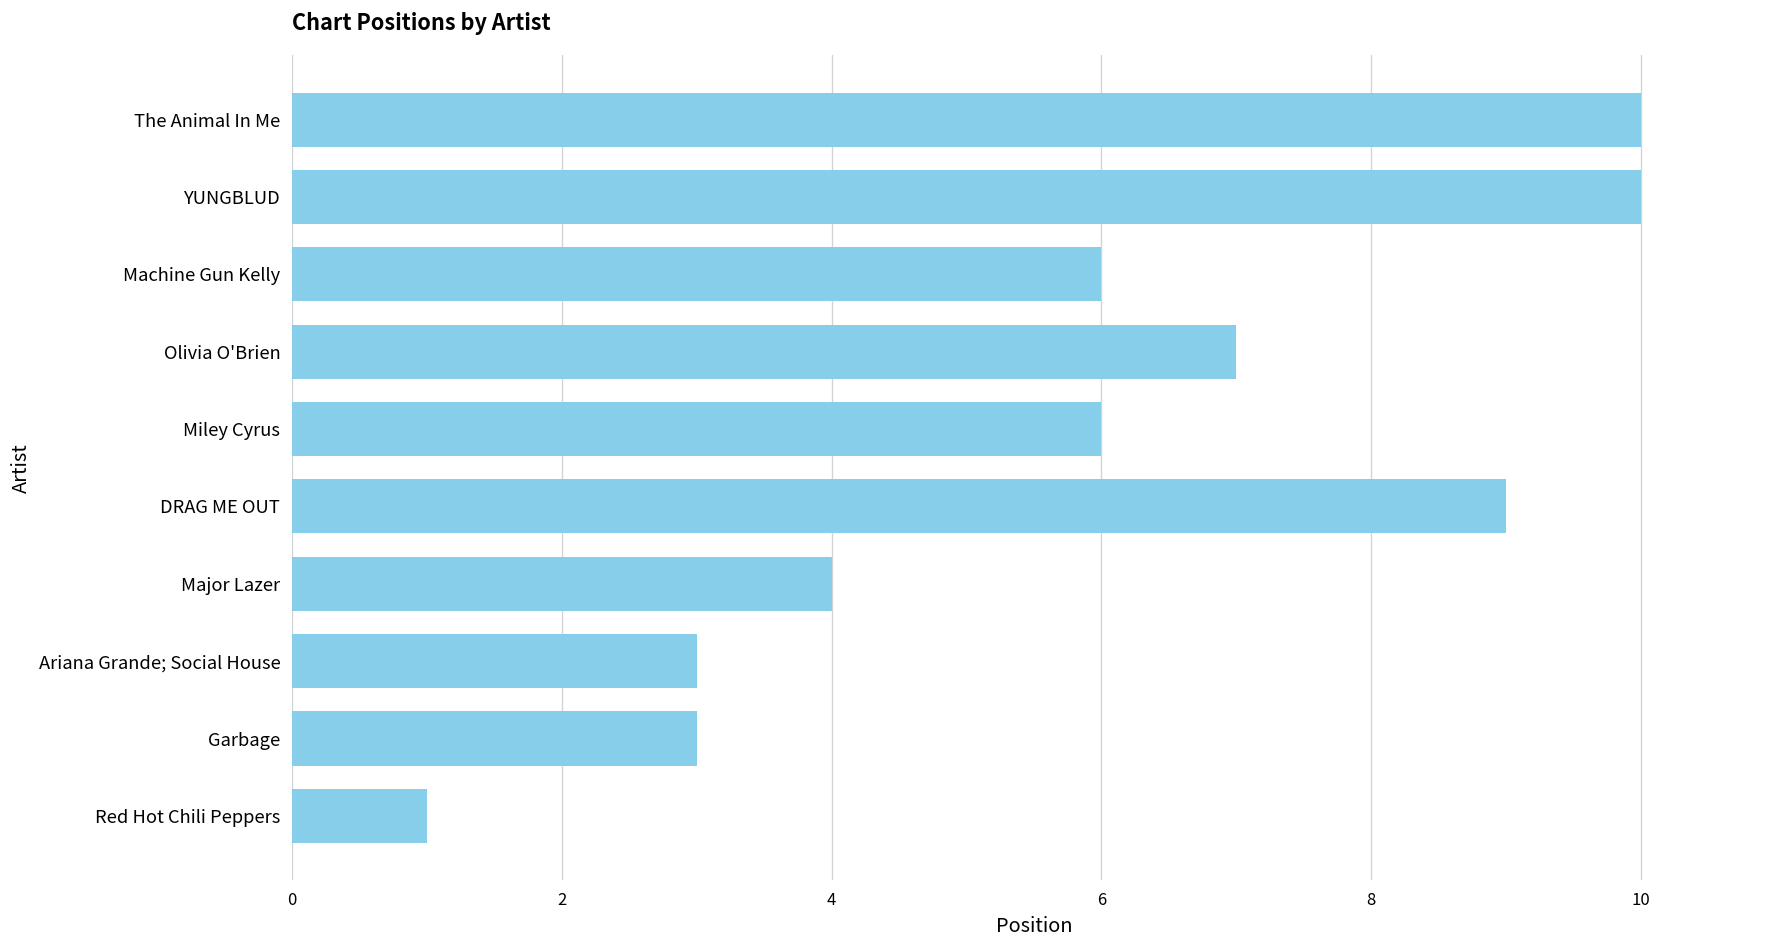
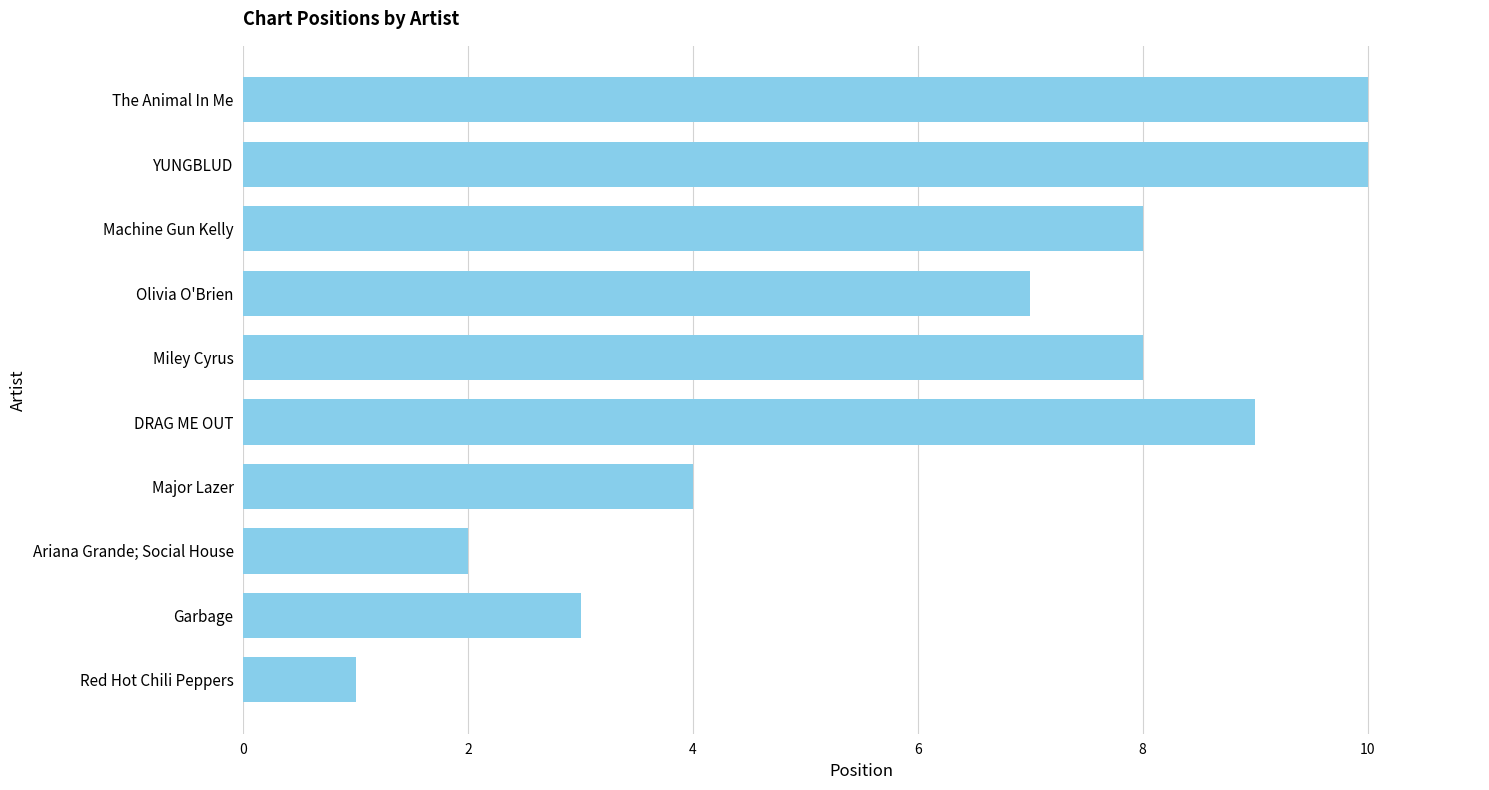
  {
    "The Animal In Me": 10,
    "YUNGBLUD": 10,
-   "Machine Gun Kelly": 6,
+   "Machine Gun Kelly": 8,
    "Olivia O'Brien": 7,
-   "Miley Cyrus": 6,
+   "Miley Cyrus": 8,
    "DRAG ME OUT": 9,
    "Major Lazer": 4,
-   "Ariana Grande; Social House": 3,
+   "Ariana Grande; Social House": 2,
    "Garbage": 3,
    "Red Hot Chili Peppers": 1
  }
